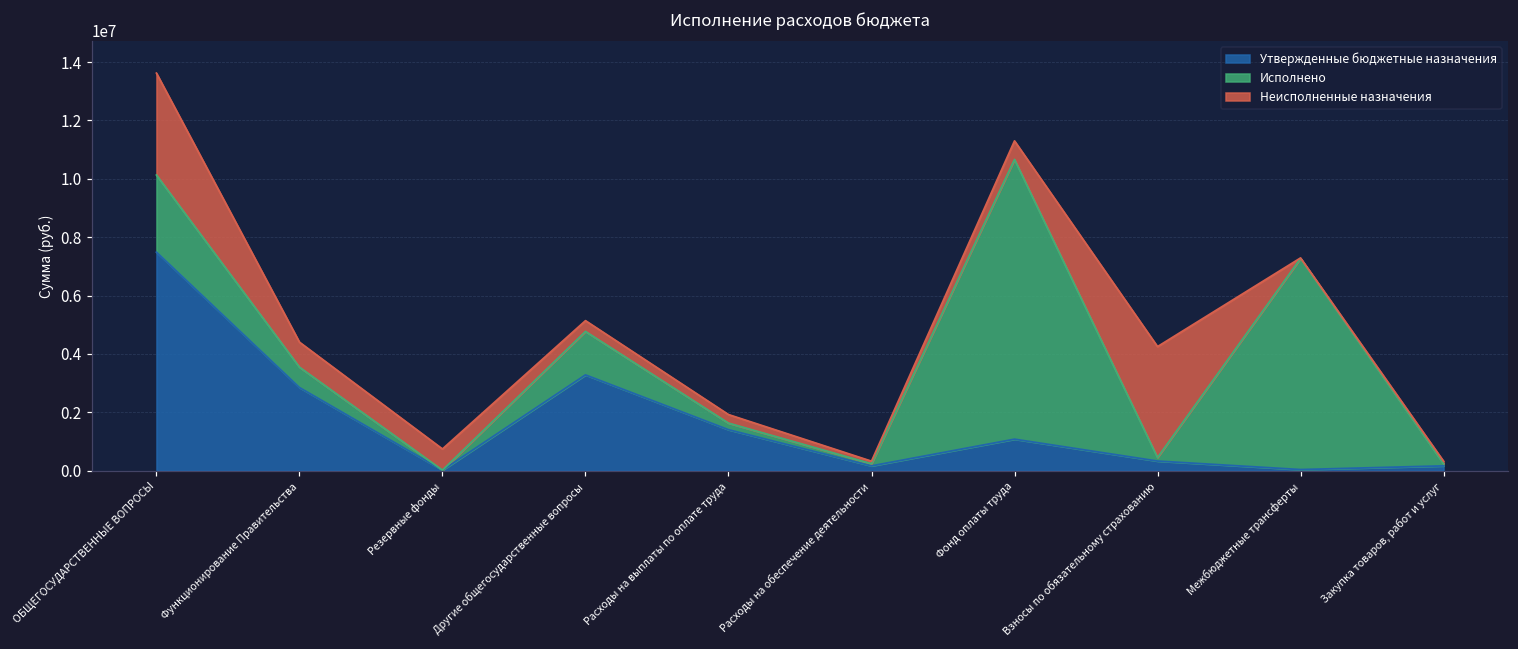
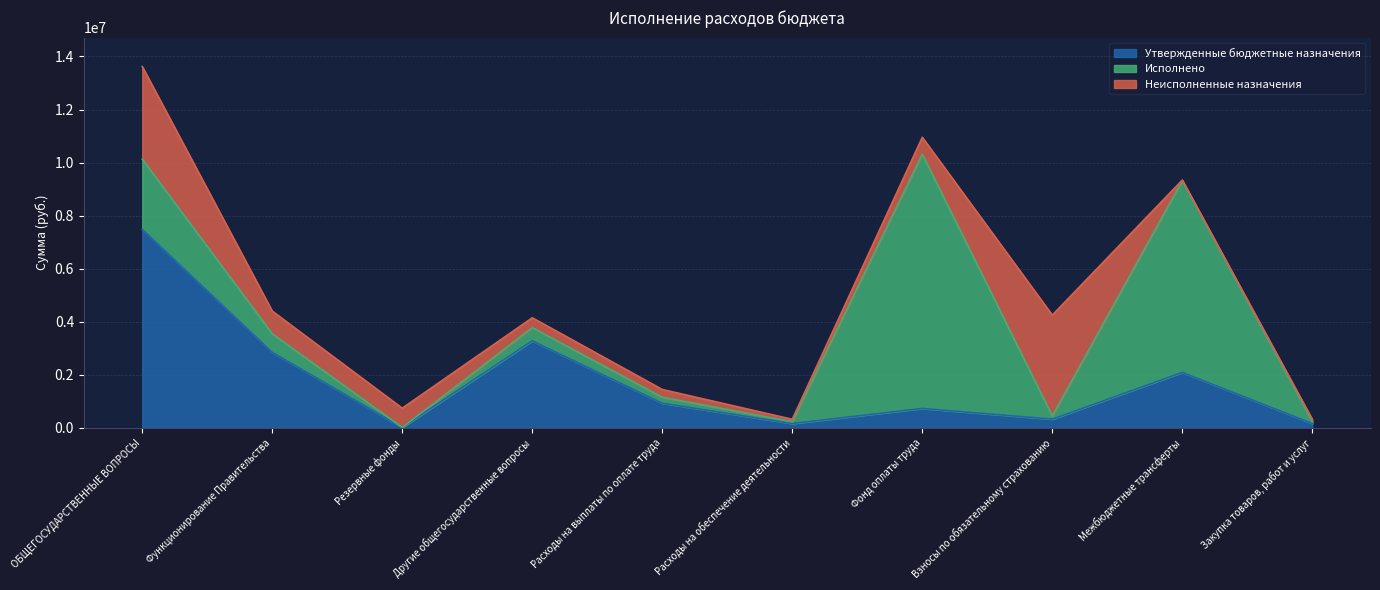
  {
    "Утвержденные бюджетные назначения": {
      "ОБЩЕГОСУДАРСТВЕННЫЕ ВОПРОСЫ": 7500000,
      "Функционирование Правительства": 2800000,
      "Другие общегосударственные вопросы": 3300000,
-     "Расходы на выплаты по оплате труда": 1400000,
-     "Фонд оплаты труда": 1100000,
+     "Расходы на выплаты по оплате труда": 900000,
+     "Фонд оплаты труда": 700000,
      "Взносы по обязательному страхованию": 300000,
-     "Межбюджетные трансферты": 0
+     "Межбюджетные трансферты": 2100000
    },
    "Исполнено": {
      "ОБЩЕГОСУДАРСТВЕННЫЕ ВОПРОСЫ": 2600000,
      "Функционирование Правительства": 700000,
-     "Другие общегосударственные вопросы": 1500000,
+     "Другие общегосударственные вопросы": 500000,
      "Расходы на выплаты по оплате труда": 200000,
      "Фонд оплаты труда": 9600000,
      "Взносы по обязательному страхованию": 100000
    },
    "Неисполненные назначения": {
      "ОБЩЕГОСУДАРСТВЕННЫЕ ВОПРОСЫ": 3500000,
      "Функционирование Правительства": 900000,
      "Резервные фонды": 700000,
      "Другие общегосударственные вопросы": 400000,
      "Расходы на выплаты по оплате труда": 300000,
      "Фонд оплаты труда": 600000,
      "Взносы по обязательному страхованию": 3800000
    }
  }
